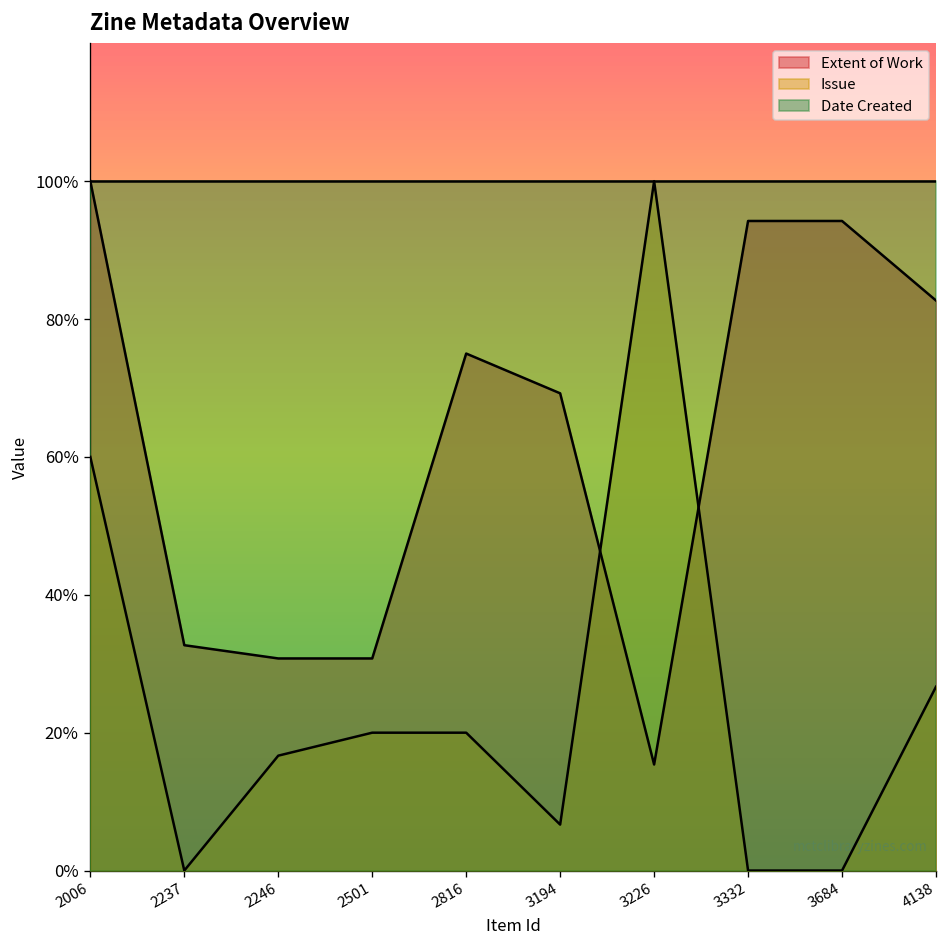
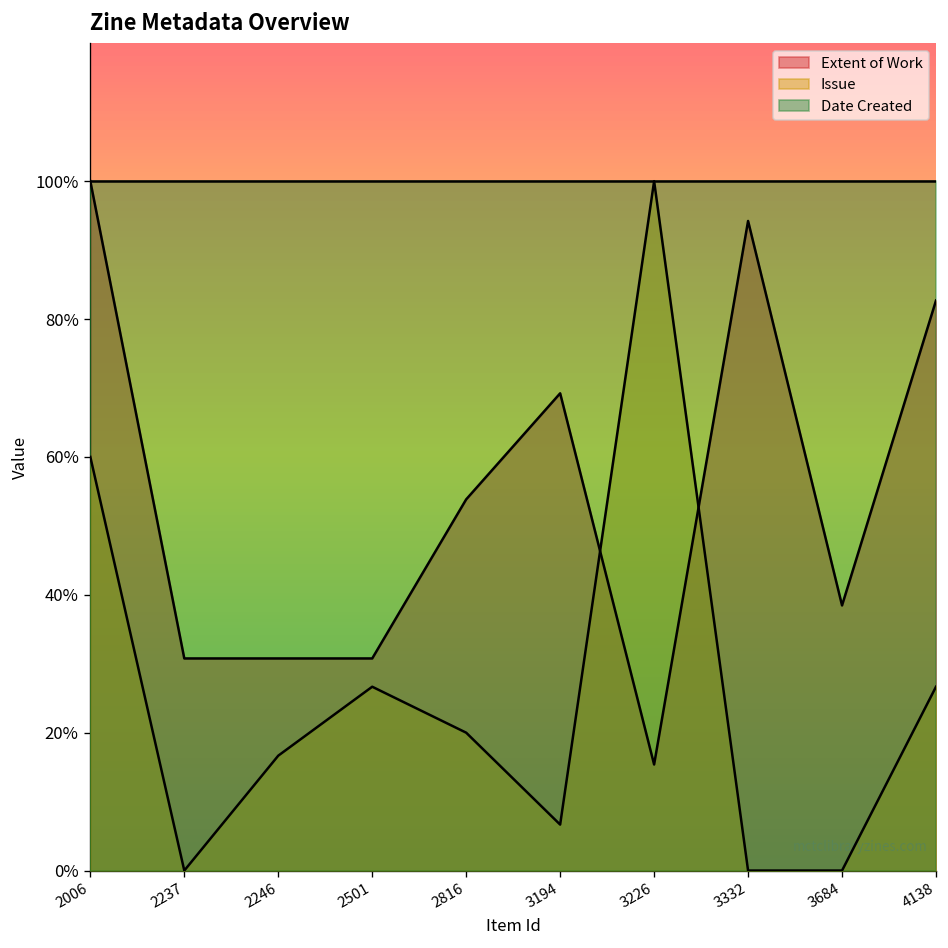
  {
    "Extent of Work": {
-     "2237": "33%",
+     "2237": "31%",
      "2246": "31%",
      "2501": "31%",
-     "2816": "75%",
+     "2816": "54%",
      "3194": "69%",
      "3226": "15%",
      "3332": "94%",
-     "3684": "94%",
+     "3684": "38%",
      "4138": "83%"
    },
    "Issue": {
      "2006": "60%",
      "2237": "0%",
      "2246": "17%",
-     "2501": "20%",
+     "2501": "27%",
      "2816": "20%",
      "3194": "7%",
      "3332": "0%",
      "3684": "0%",
      "4138": "27%"
    },
    "Date Created": {
      "2237": "100%",
      "2246": "100%",
      "2501": "100%",
      "2816": "100%",
      "3194": "100%",
      "3332": "100%",
      "3684": "100%",
      "4138": "100%"
    }
  }
